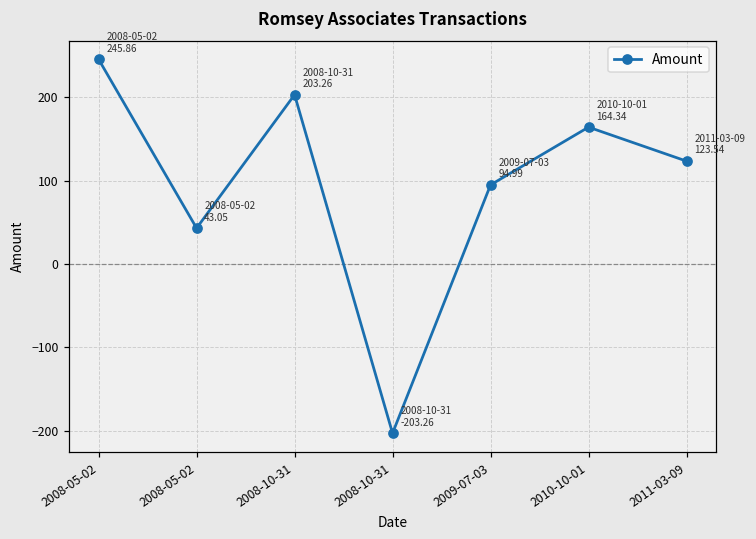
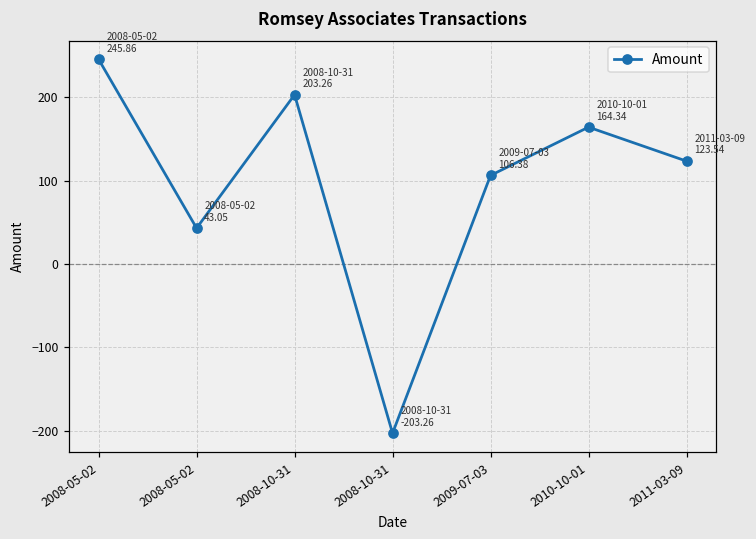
  {
-   "2009-07-03": 94.99,
+   "2009-07-03": 106.38,
    "2010-10-01": 164.34,
    "2011-03-09": 123.54
  }
